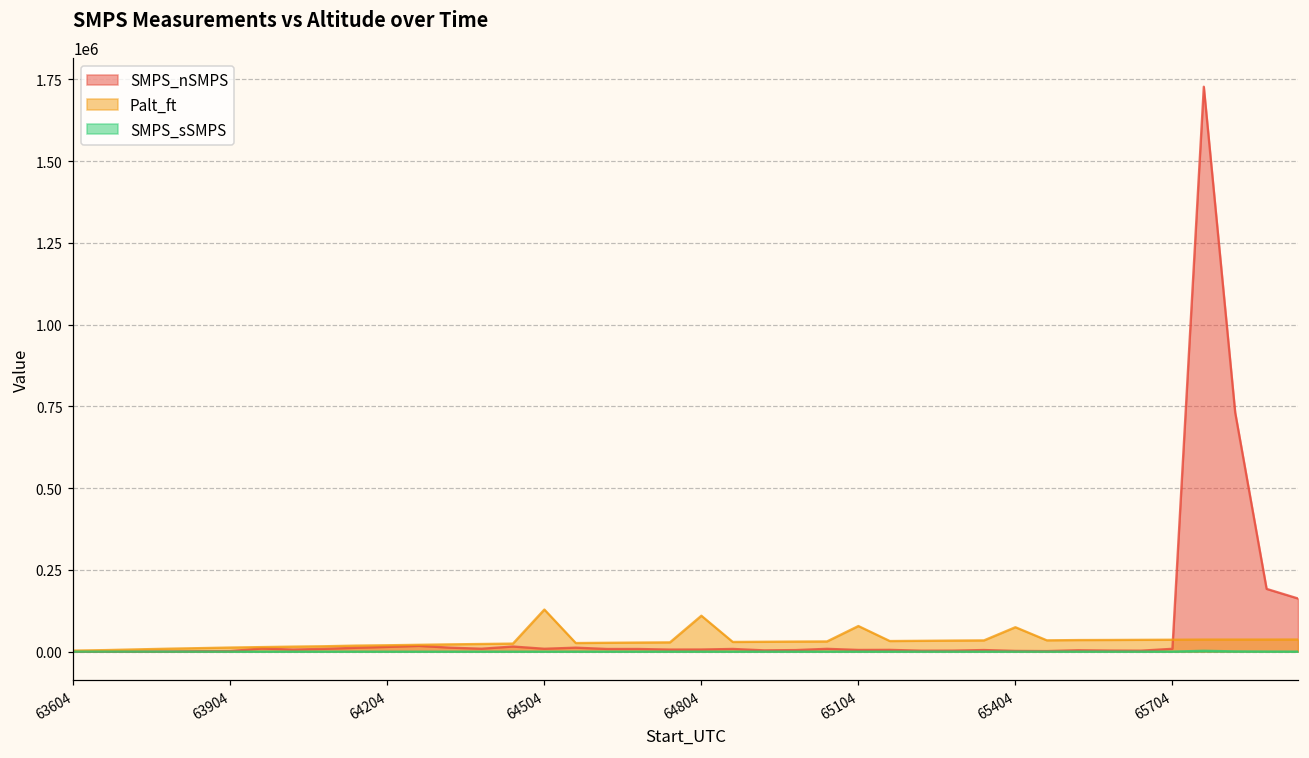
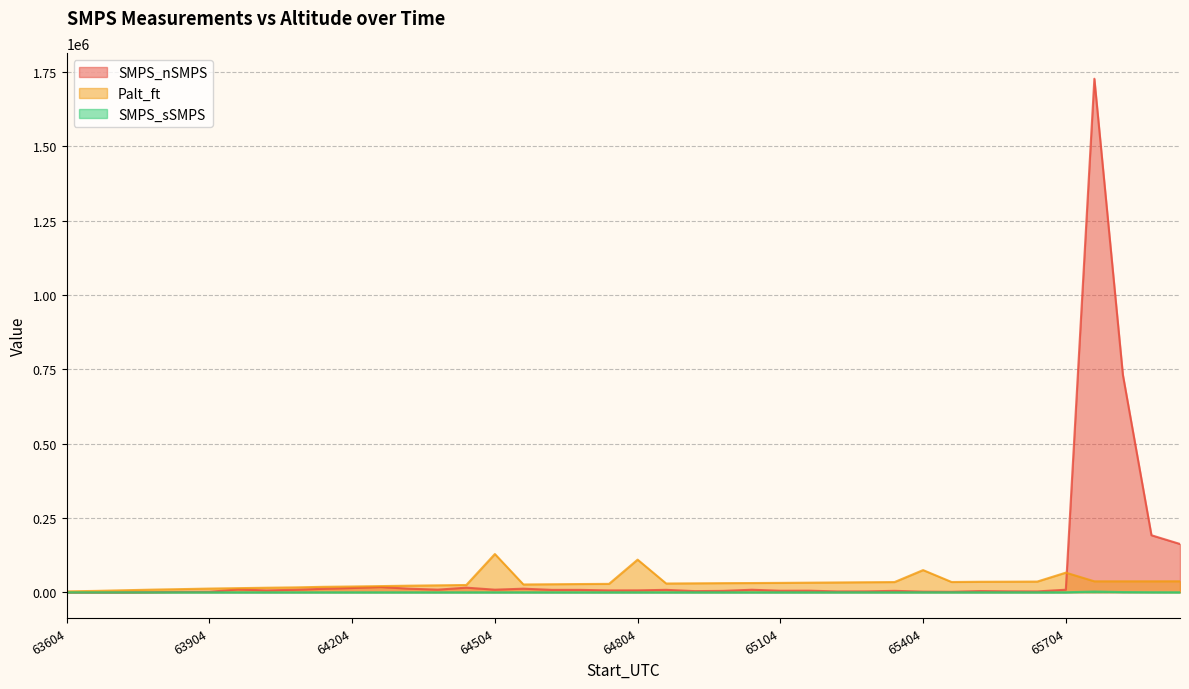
  {
    "SMPS_nSMPS": {
      "64504": 10000,
      "65704": 10000
    },
    "Palt_ft": {
      "63904": 10000,
      "64504": 130000,
      "64804": 110000,
-     "65104": 80000,
+     "65104": 30000,
      "65404": 70000,
-     "65704": 40000
+     "65704": 70000
    },
    "SMPS_sSMPS": {
      "64204": 0,
      "64504": 0,
      "65704": 0
    }
  }
